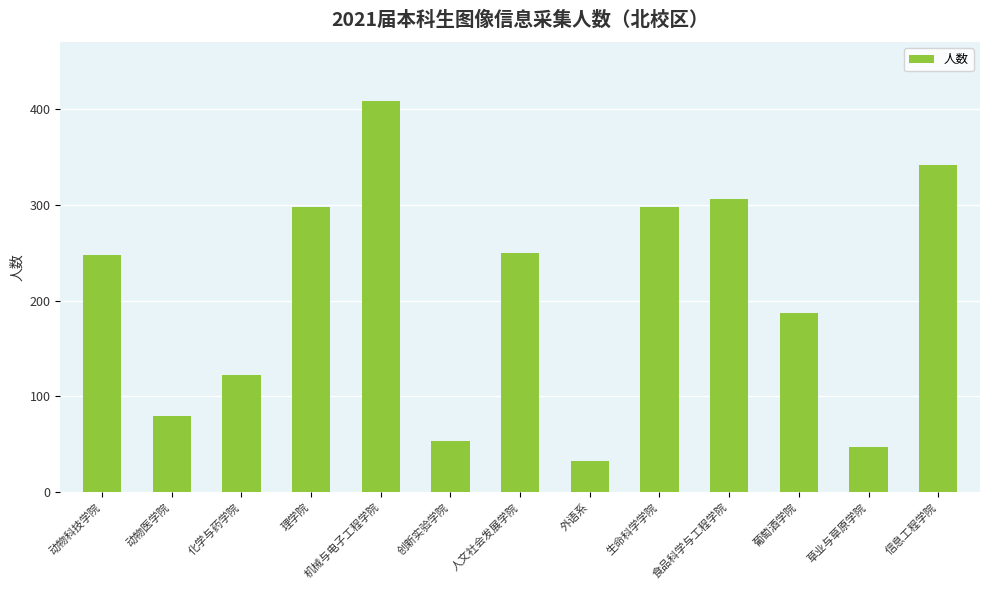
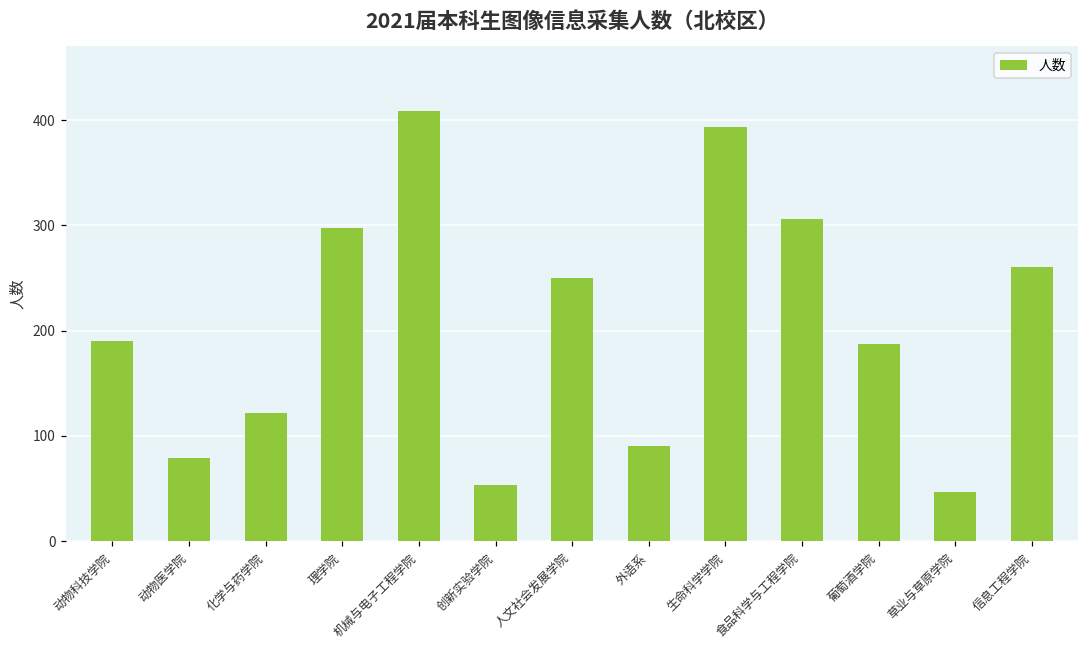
  {
-   "动物科技学院": 250,
+   "动物科技学院": 190,
    "动物医学院": 80,
    "化学与药学院": 120,
    "理学院": 300,
    "机械与电子工程学院": 410,
    "创新实验学院": 50,
    "人文社会发展学院": 250,
-   "外语系": 30,
-   "生命科学学院": 300,
+   "外语系": 90,
+   "生命科学学院": 390,
    "食品科学与工程学院": 310,
    "葡萄酒学院": 190,
    "草业与草原学院": 50,
-   "信息工程学院": 340
+   "信息工程学院": 260
  }
